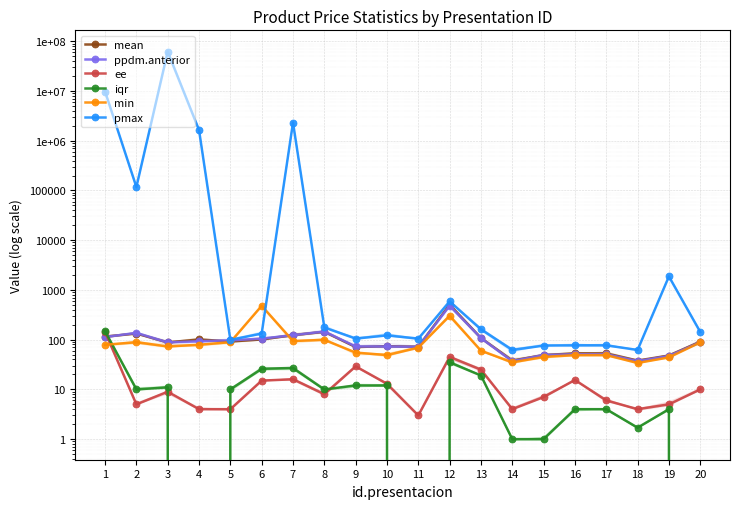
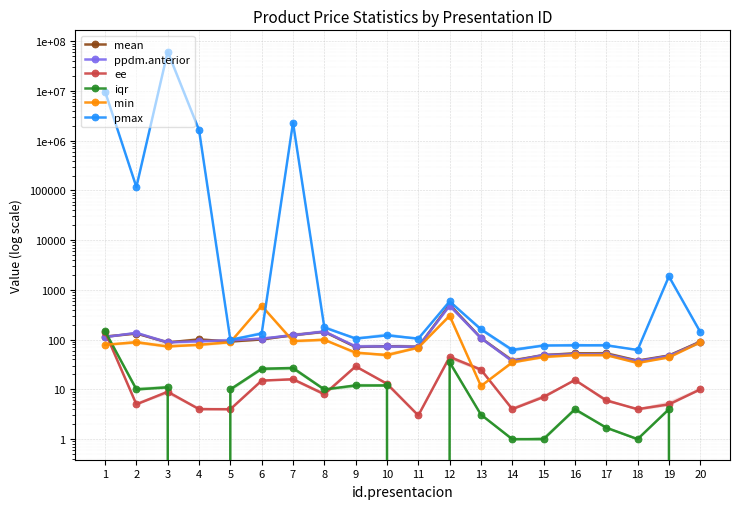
  {
    "iqr": {
-     "13": 19,
-     "17": 4,
-     "18": 1.7
+     "13": 3,
+     "17": 1.7,
+     "18": 1.0
    },
    "min": {
-     "13": 60
+     "13": 12
    }
  }
